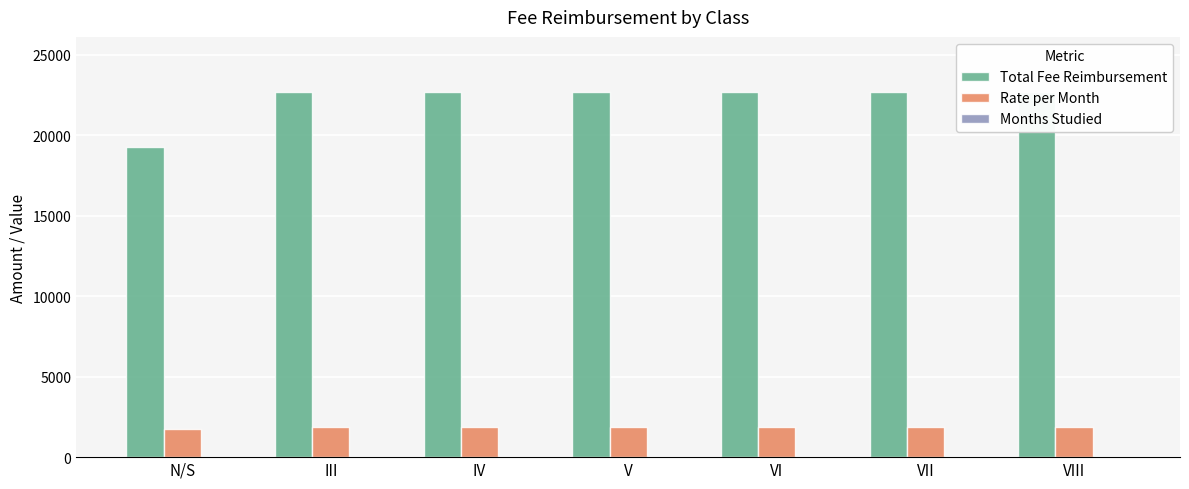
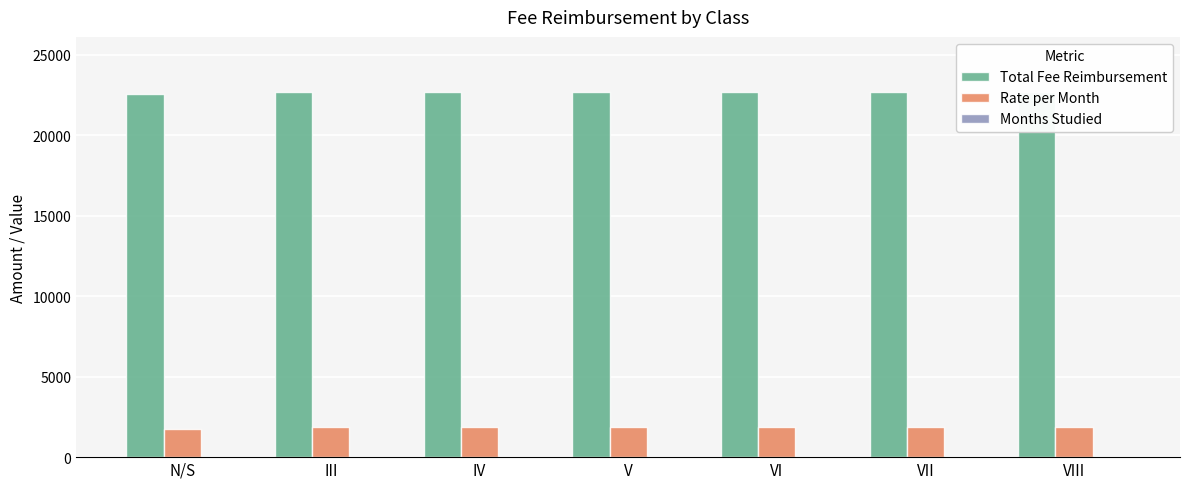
  {
    "Total Fee Reimbursement": {
-     "N/S": 19300,
+     "N/S": 22600,
      "III": 22700,
      "IV": 22700,
      "V": 22700,
      "VI": 22700,
      "VII": 22700
    },
    "Rate per Month": {
      "N/S": 1800,
      "III": 1900,
      "IV": 1900,
      "V": 1900,
      "VI": 1900,
      "VII": 1900,
      "VIII": 1900
    }
  }
